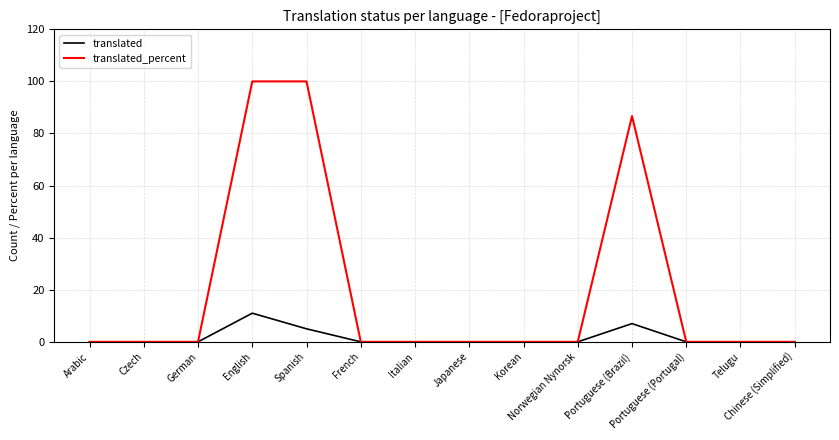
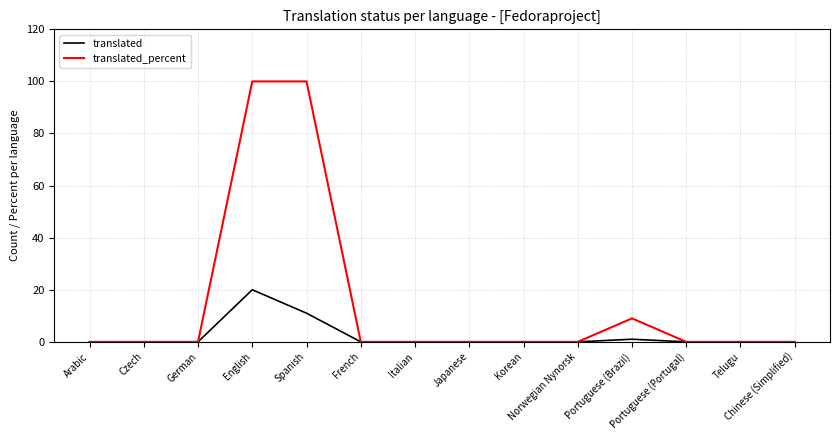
  {
    "translated": {
-     "English": 11,
-     "Spanish": 5,
-     "Portuguese (Brazil)": 7
+     "English": 20,
+     "Spanish": 11,
+     "Portuguese (Brazil)": 1
    },
    "translated_percent": {
      "English": 100,
      "Spanish": 100,
-     "Portuguese (Brazil)": 87
+     "Portuguese (Brazil)": 9
    }
  }
